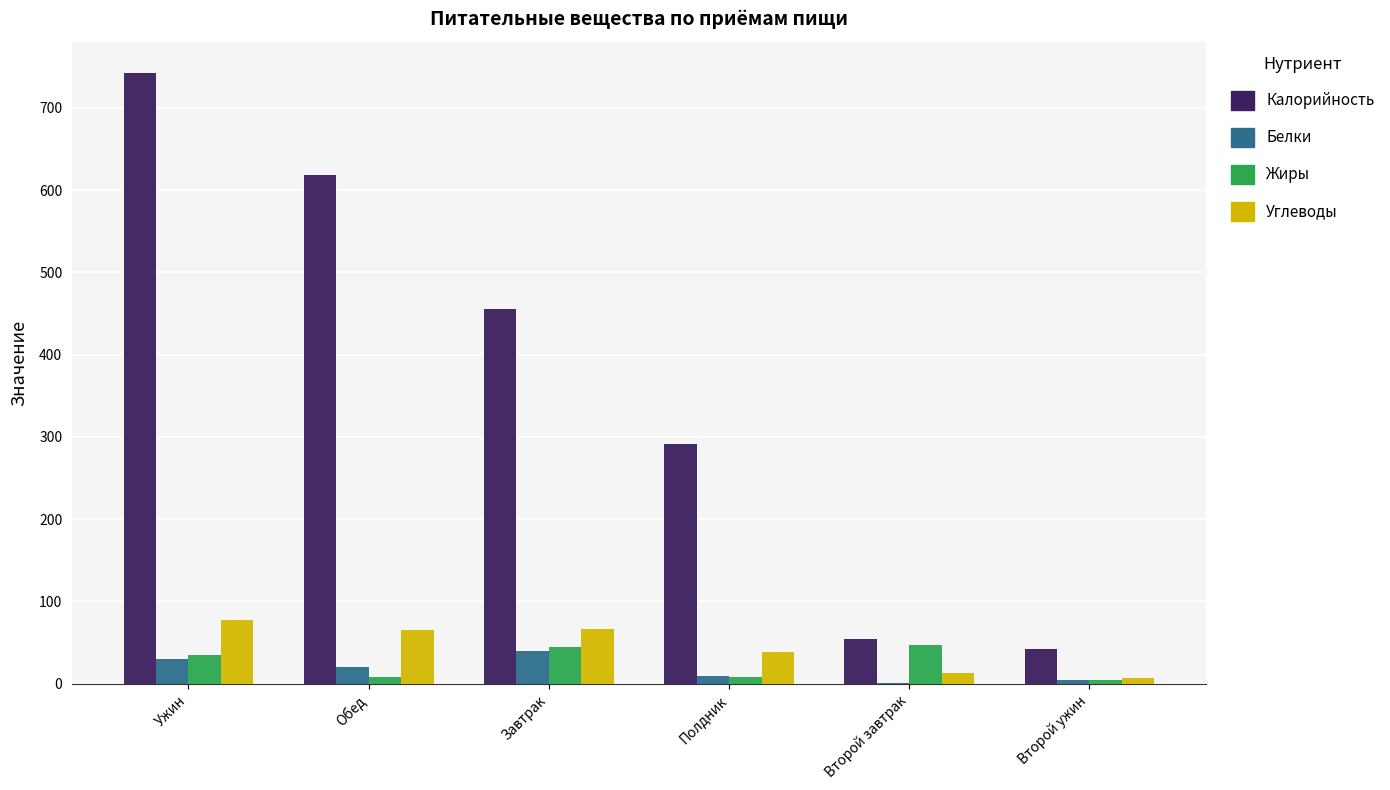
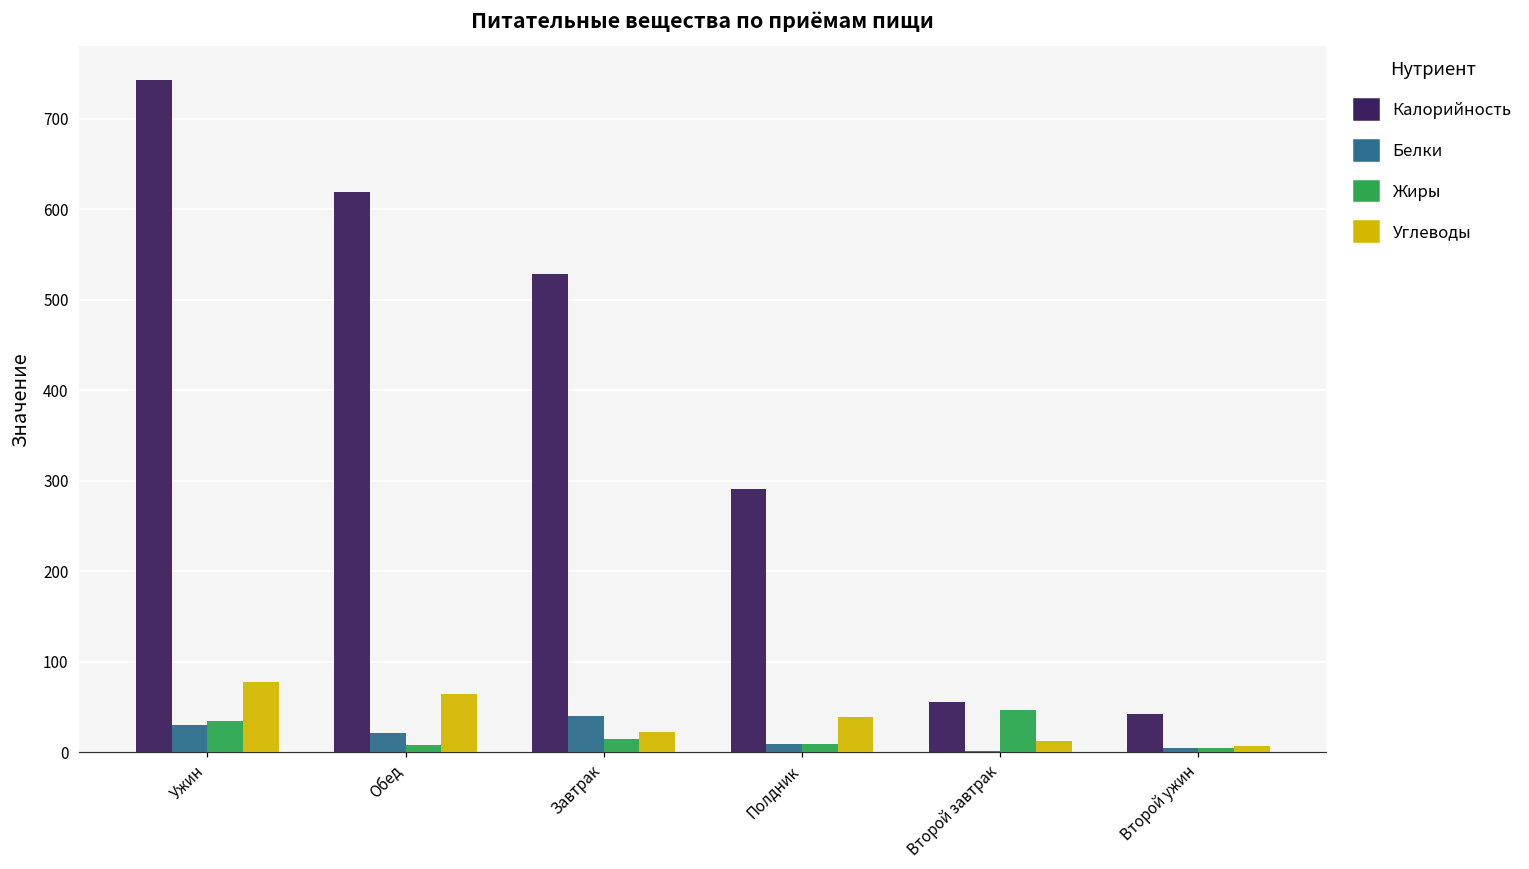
  {
    "Калорийность": {
      "Ужин": 740,
      "Обед": 620,
-     "Завтрак": 460,
+     "Завтрак": 530,
      "Полдник": 290,
      "Второй завтрак": 60,
      "Второй ужин": 40
    },
    "Белки": {
      "Ужин": 30,
      "Обед": 20,
      "Завтрак": 40,
      "Полдник": 10,
      "Второй ужин": 0
    },
    "Жиры": {
      "Ужин": 30,
      "Обед": 10,
-     "Завтрак": 40,
+     "Завтрак": 10,
      "Полдник": 10,
      "Второй завтрак": 50,
      "Второй ужин": 10
    },
    "Углеводы": {
      "Ужин": 80,
      "Обед": 60,
-     "Завтрак": 70,
+     "Завтрак": 20,
      "Полдник": 40,
      "Второй завтрак": 10,
      "Второй ужин": 10
    }
  }
